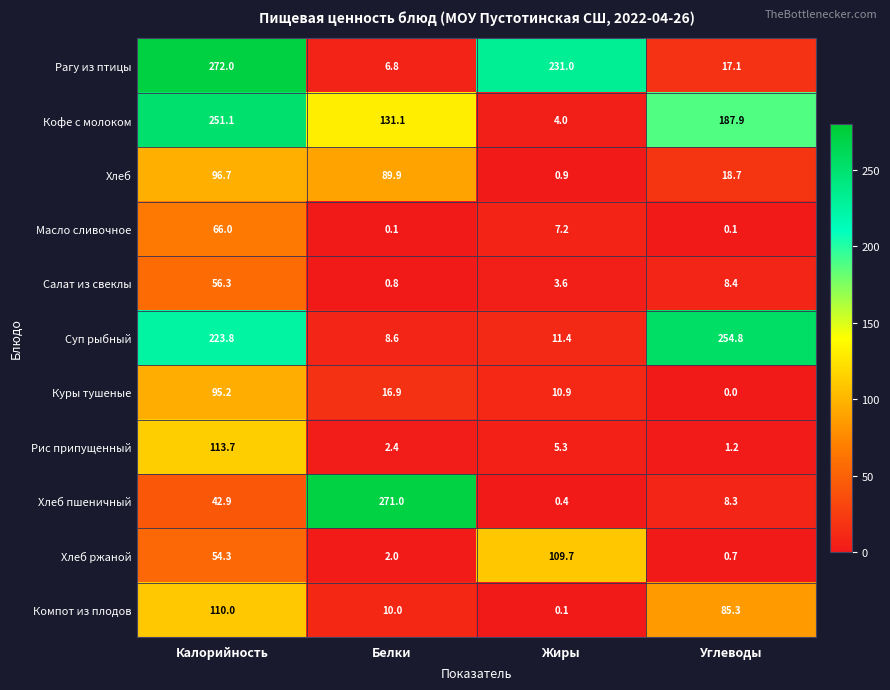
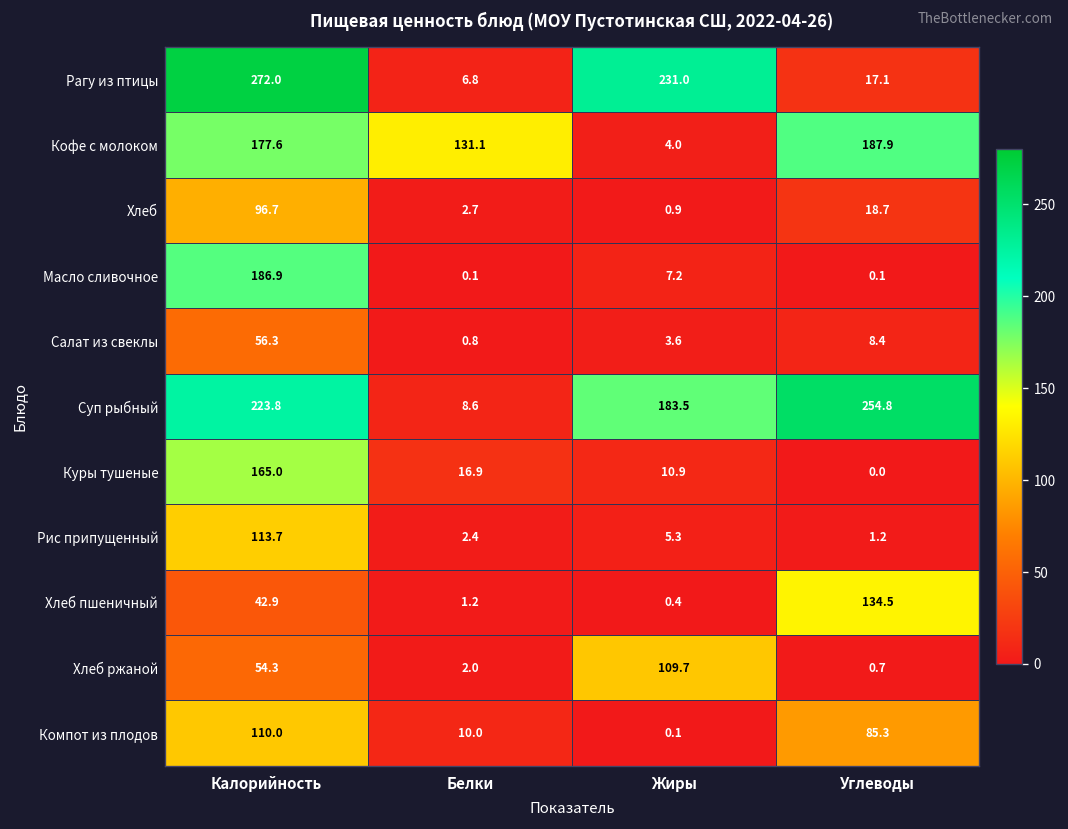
  {
    "Рагу из птицы": {
      "Калорийность": 272.0,
      "Белки": 6.8,
      "Жиры": 231.0,
      "Углеводы": 17.1
    },
    "Кофе с молоком": {
-     "Калорийность": 251.1,
+     "Калорийность": 177.6,
      "Белки": 131.1,
      "Жиры": 4.0,
      "Углеводы": 187.9
    },
    "Хлеб": {
      "Калорийность": 96.7,
-     "Белки": 89.9,
+     "Белки": 2.7,
      "Жиры": 0.9,
      "Углеводы": 18.7
    },
    "Масло сливочное": {
-     "Калорийность": 66.0,
+     "Калорийность": 186.9,
      "Белки": 0.1,
      "Жиры": 7.2,
      "Углеводы": 0.1
    },
    "Салат из свеклы": {
      "Калорийность": 56.3,
      "Белки": 0.8,
      "Жиры": 3.6,
      "Углеводы": 8.4
    },
    "Суп рыбный": {
      "Калорийность": 223.8,
      "Белки": 8.6,
-     "Жиры": 11.4,
+     "Жиры": 183.5,
      "Углеводы": 254.8
    },
    "Куры тушеные": {
-     "Калорийность": 95.2,
+     "Калорийность": 165.0,
      "Белки": 16.9,
      "Жиры": 10.9,
      "Углеводы": 0.0
    },
    "Рис припущенный": {
      "Калорийность": 113.7,
      "Белки": 2.4,
      "Жиры": 5.3,
      "Углеводы": 1.2
    },
    "Хлеб пшеничный": {
      "Калорийность": 42.9,
-     "Белки": 271.0,
+     "Белки": 1.2,
      "Жиры": 0.4,
-     "Углеводы": 8.3
+     "Углеводы": 134.5
    },
    "Хлеб ржаной": {
      "Калорийность": 54.3,
      "Белки": 2.0,
      "Жиры": 109.7,
      "Углеводы": 0.7
    },
    "Компот из плодов": {
      "Калорийность": 110.0,
      "Белки": 10.0,
      "Жиры": 0.1,
      "Углеводы": 85.3
    }
  }
